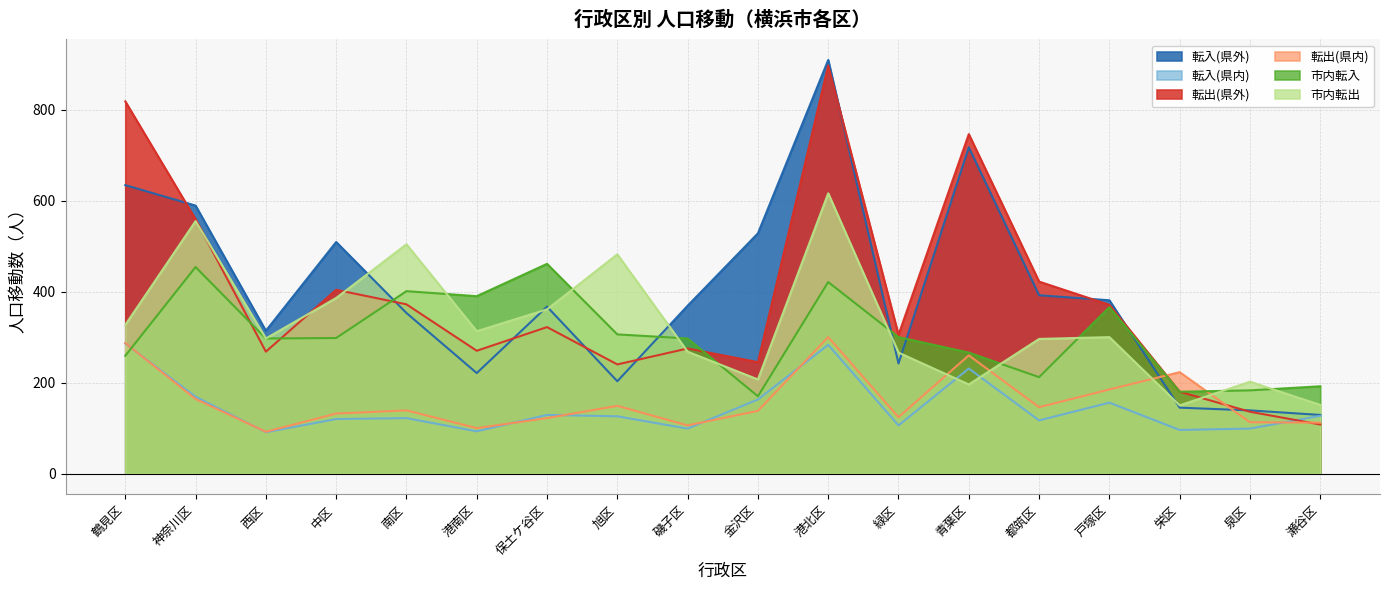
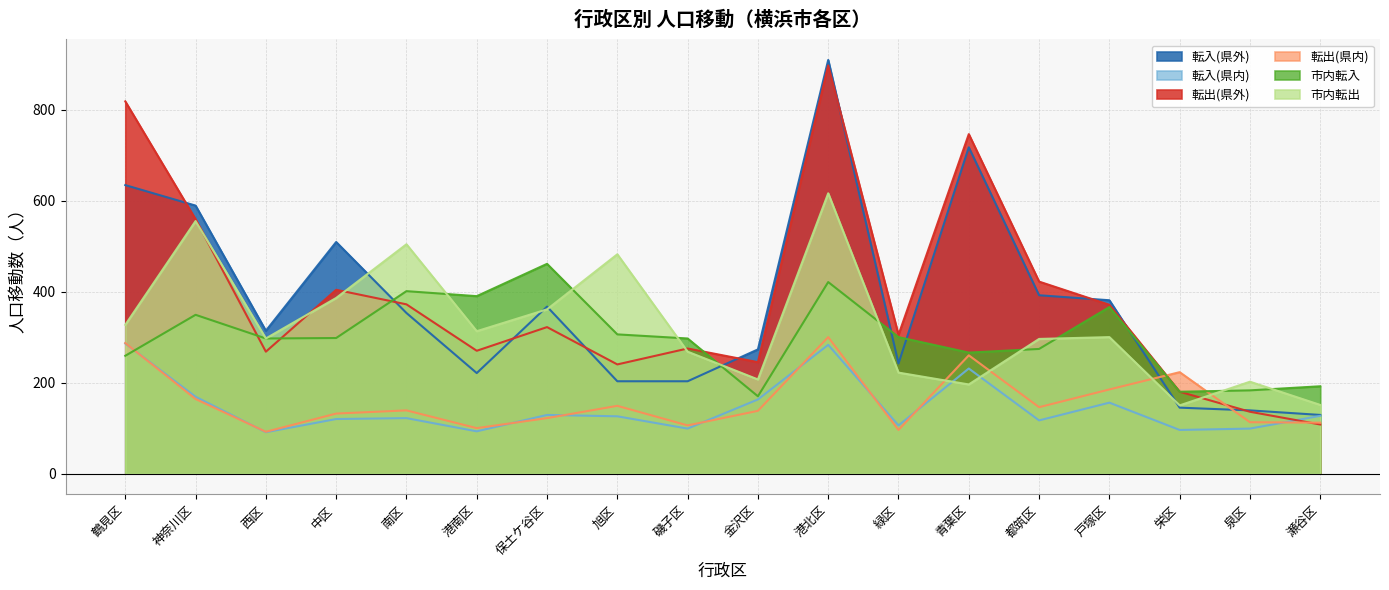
  {
    "転入(県外)": {
      "鶴見区": 630,
      "神奈川区": 590,
      "西区": 310,
      "中区": 510,
      "南区": 350,
      "港南区": 220,
      "保土ケ谷区": 370,
      "旭区": 200,
-     "磯子区": 370,
-     "金沢区": 530,
+     "磯子区": 200,
+     "金沢区": 270,
      "港北区": 910,
      "緑区": 240,
      "青葉区": 720,
      "都筑区": 390,
      "戸塚区": 380
    },
    "転入(県内)": {
      "中区": 120,
      "南区": 120,
      "港南区": 90,
      "保土ケ谷区": 130,
      "旭区": 130,
      "磯子区": 100,
      "金沢区": 160,
      "港北区": 280,
      "緑区": 110,
      "青葉区": 230,
      "都筑区": 120,
      "戸塚区": 160,
      "栄区": 100,
      "泉区": 100
    },
    "転出(県外)": {
      "鶴見区": 820,
      "西区": 270,
      "中区": 400,
      "南区": 370,
      "港南区": 270,
      "保土ケ谷区": 320,
      "旭区": 240,
      "磯子区": 280,
      "金沢区": 250,
      "港北区": 900,
      "青葉区": 750,
      "都筑区": 420
    },
    "転出(県内)": {
      "中区": 130,
      "南区": 140,
      "港南区": 100,
      "保土ケ谷区": 120,
      "旭区": 150,
      "磯子区": 110,
      "金沢区": 140,
      "港北区": 300,
-     "緑区": 120,
+     "緑区": 100,
      "青葉区": 260,
      "都筑区": 150,
      "戸塚区": 190,
      "栄区": 220,
      "泉区": 110
    },
    "市内転入": {
      "鶴見区": 260,
-     "神奈川区": 450,
+     "神奈川区": 350,
      "中区": 300,
      "南区": 400,
      "港南区": 390,
      "保土ケ谷区": 460,
      "旭区": 310,
      "磯子区": 300,
      "金沢区": 170,
      "港北区": 420,
      "青葉区": 270,
-     "都筑区": 210,
+     "都筑区": 270,
      "泉区": 180,
      "瀬谷区": 190
    },
    "市内転出": {
      "鶴見区": 330,
      "中区": 390,
      "南区": 500,
      "港南区": 310,
      "保土ケ谷区": 360,
      "旭区": 480,
      "磯子区": 270,
      "金沢区": 210,
      "港北区": 620,
-     "緑区": 270,
+     "緑区": 220,
      "青葉区": 200,
      "都筑区": 300,
      "戸塚区": 300,
      "泉区": 200,
      "瀬谷区": 150
    }
  }
